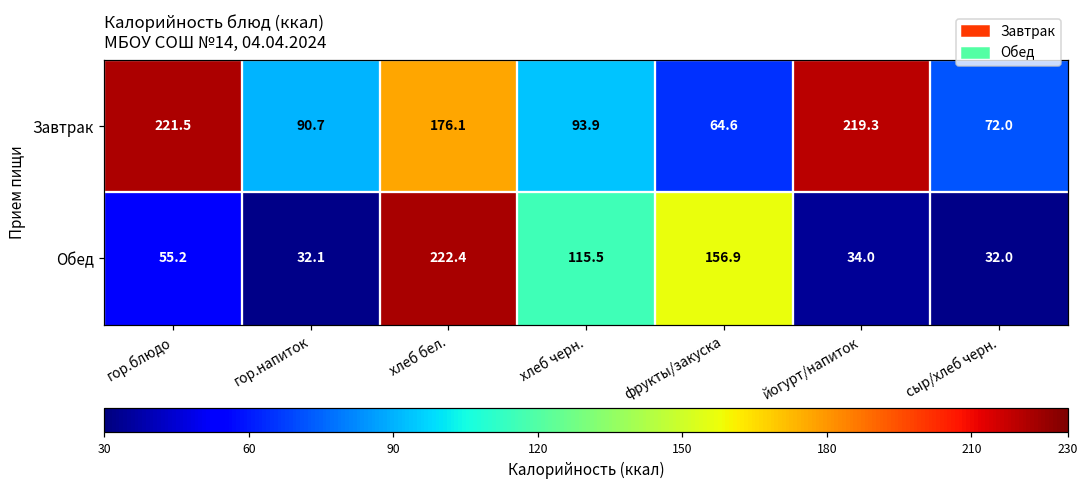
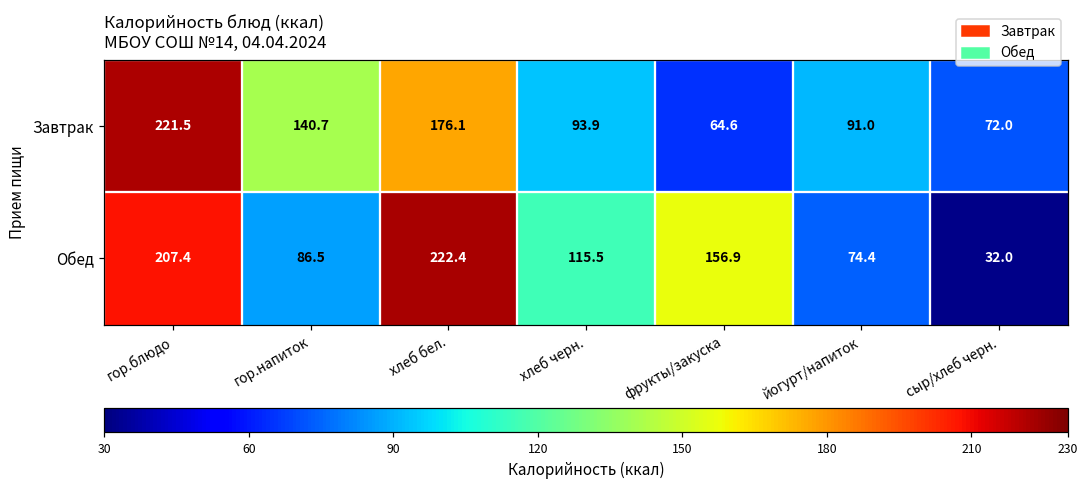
  {
    "Завтрак": {
      "гор.блюдо": 221.5,
-     "гор.напиток": 90.7,
+     "гор.напиток": 140.7,
      "хлеб бел.": 176.1,
      "хлеб черн.": 93.9,
      "фрукты/закуска": 64.6,
-     "йогурт/напиток": 219.3,
+     "йогурт/напиток": 91.0,
      "сыр/хлеб черн.": 72.0
    },
    "Обед": {
-     "гор.блюдо": 55.2,
-     "гор.напиток": 32.1,
+     "гор.блюдо": 207.4,
+     "гор.напиток": 86.5,
      "хлеб бел.": 222.4,
      "хлеб черн.": 115.5,
      "фрукты/закуска": 156.9,
-     "йогурт/напиток": 34.0,
+     "йогурт/напиток": 74.4,
      "сыр/хлеб черн.": 32.0
    }
  }
